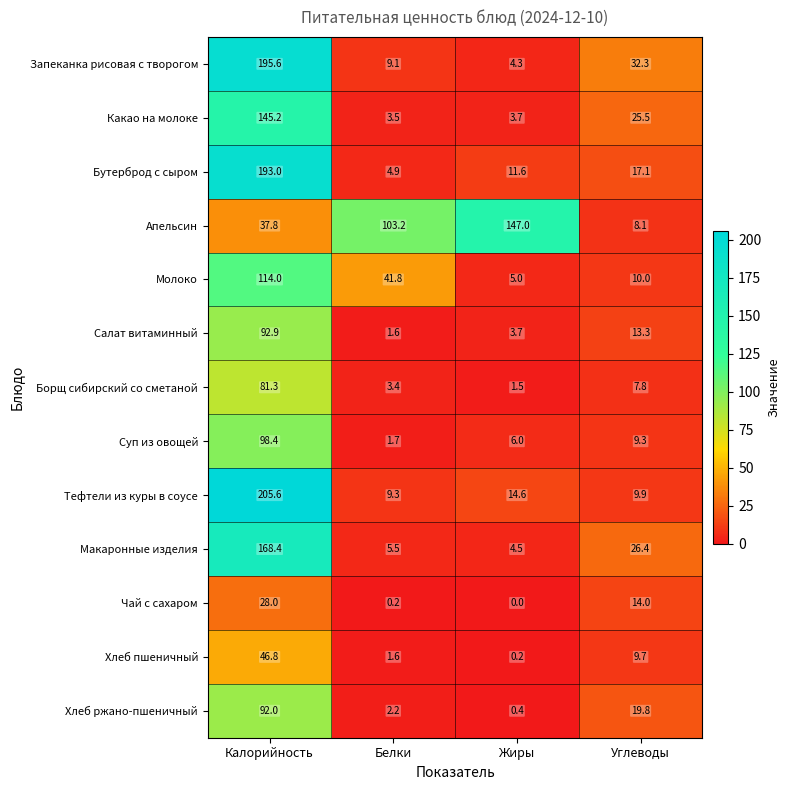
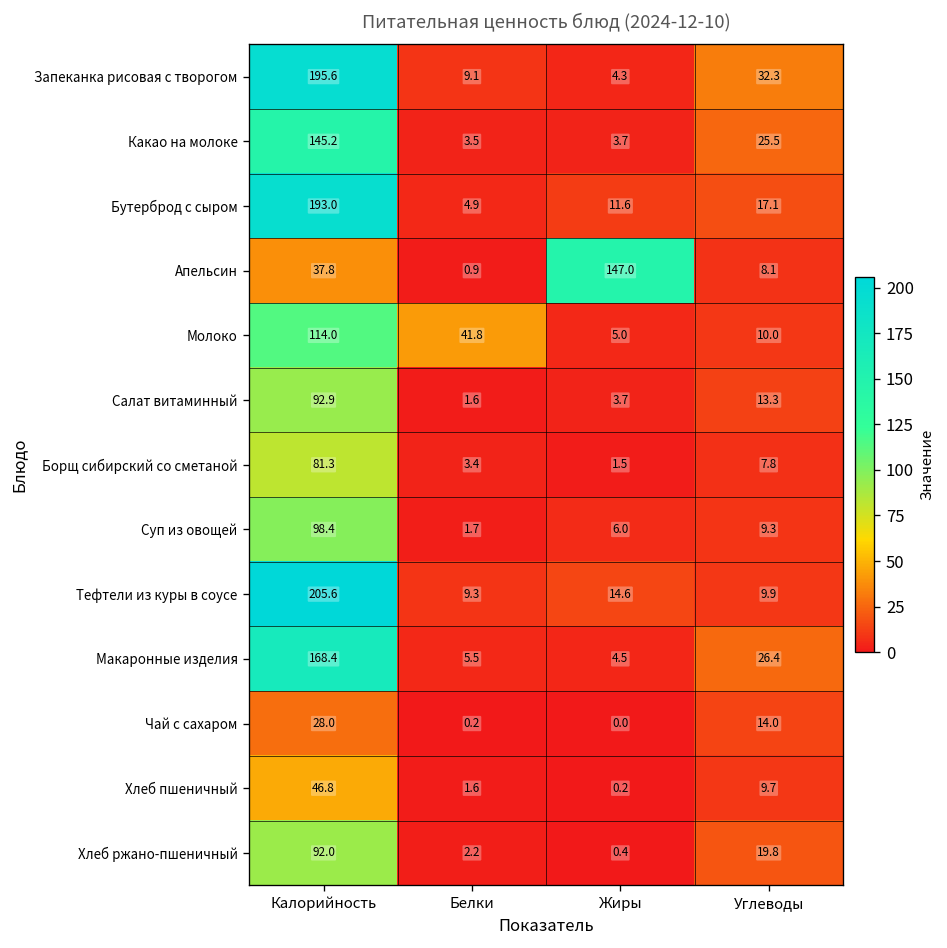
  {
    "Апельсин": {
-     "Белки": 103.2
+     "Белки": 0.9
    }
  }
